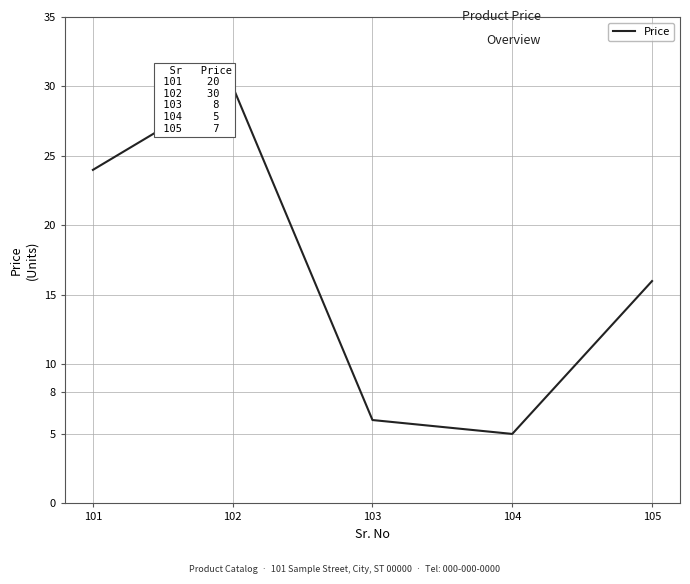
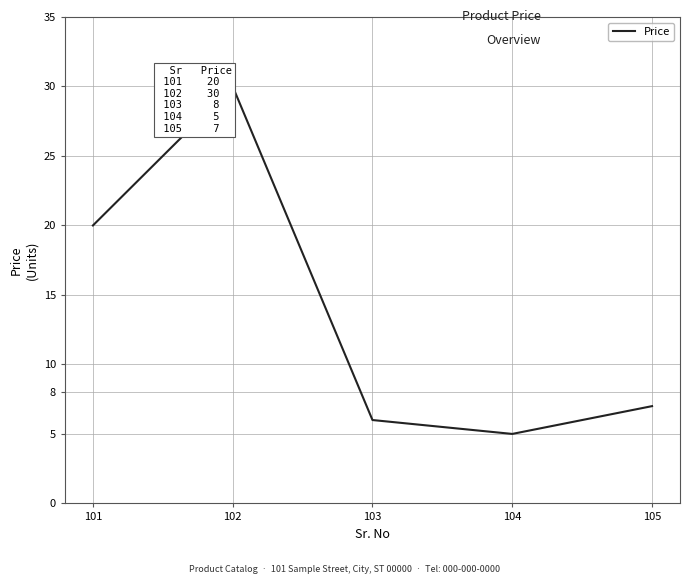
  {
-   "101": 24,
+   "101": 20,
    "103": 6,
    "104": 5,
-   "105": 16
+   "105": 7
  }
